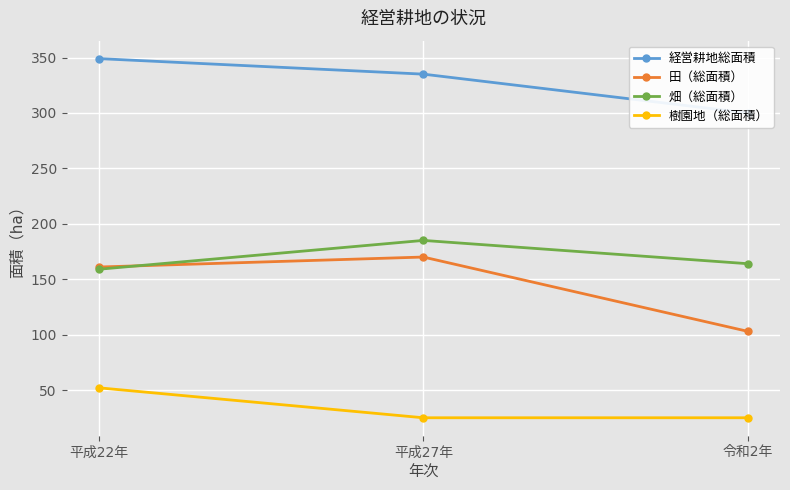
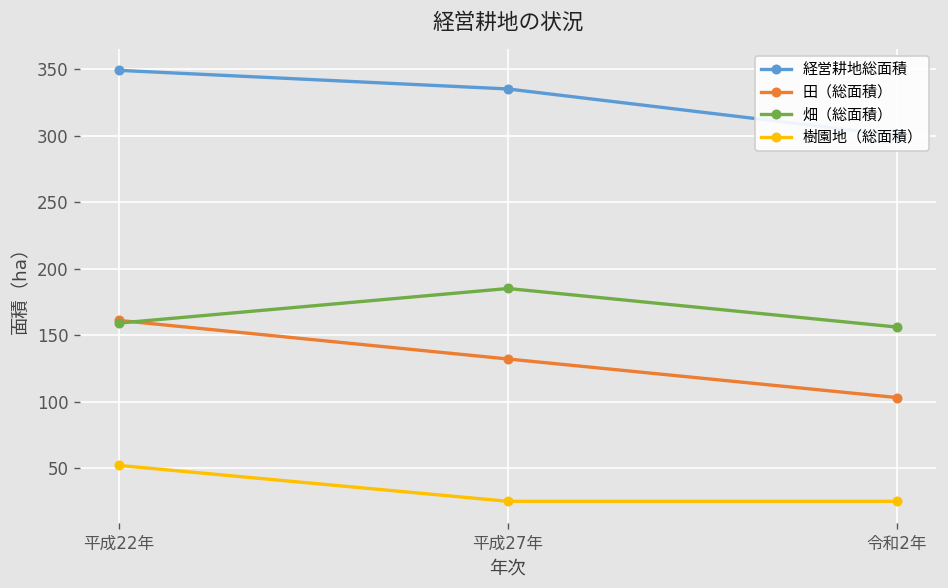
  {
    "経営耕地総面積": {
      "平成22年": 349,
      "平成27年": 335
    },
    "田（総面積）": {
-     "平成27年": 170,
+     "平成27年": 132,
      "令和2年": 103
    },
    "畑（総面積）": {
      "平成27年": 185,
-     "令和2年": 164
+     "令和2年": 156
    },
    "樹園地（総面積）": {
      "平成22年": 52,
      "平成27年": 25,
      "令和2年": 25
    }
  }
